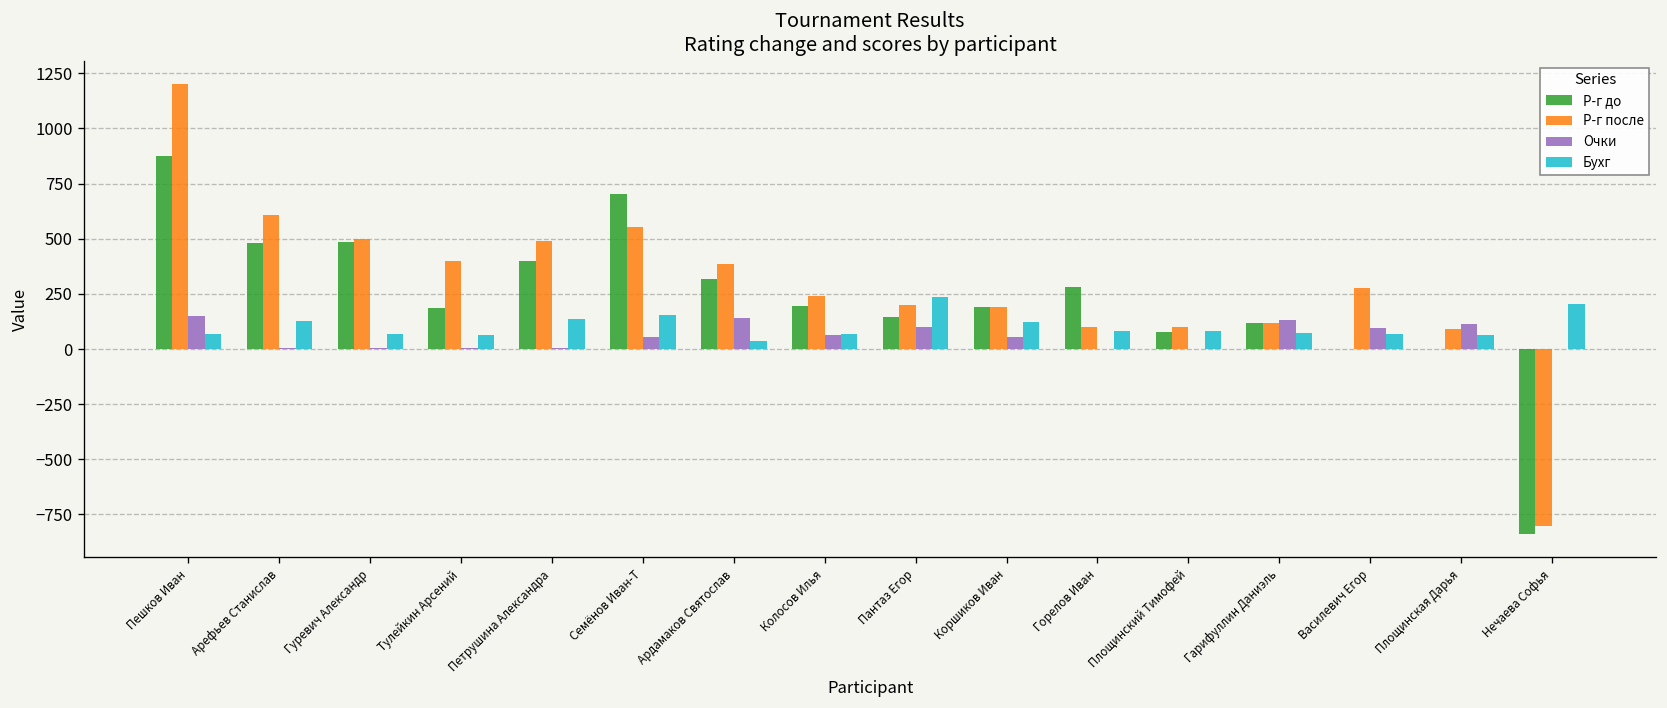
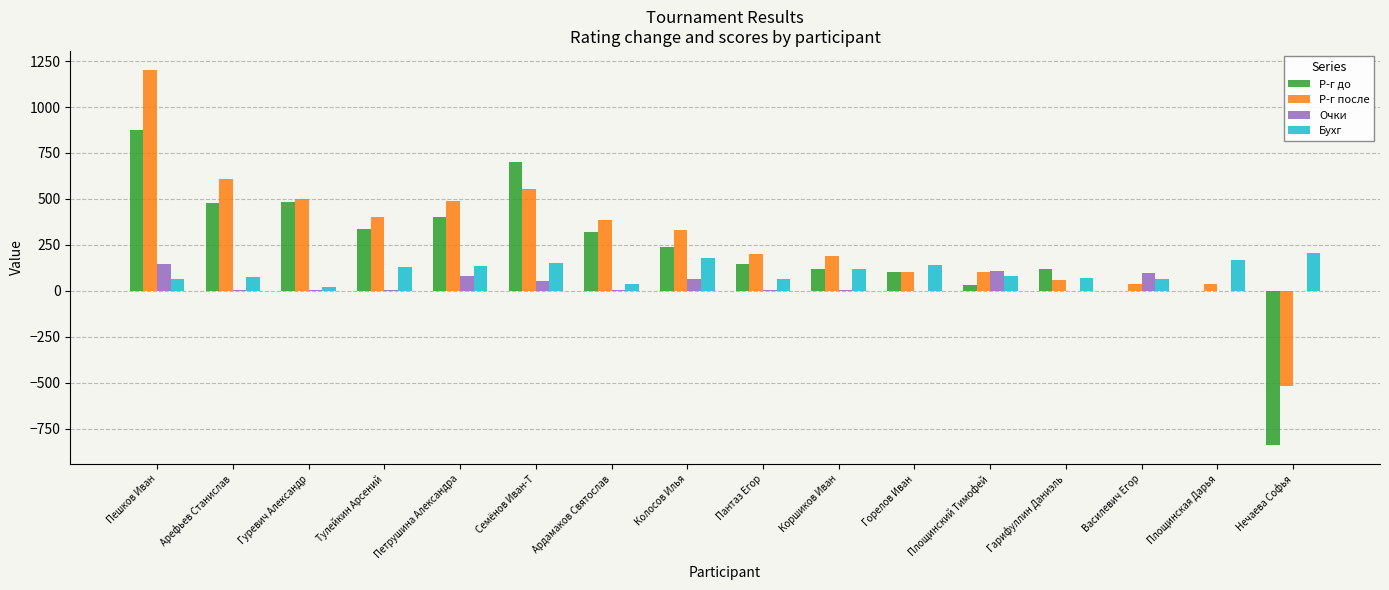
  {
    "Р-г до": {
      "Пешков Иван": 870,
      "Арефьев Станислав": 480,
      "Гуревич Александр": 490,
-     "Тулейкин Арсений": 180,
+     "Тулейкин Арсений": 340,
      "Петрушина Александра": 400,
      "Семёнов Иван-Т": 700,
      "Ардамаков Святослав": 320,
-     "Колосов Илья": 190,
+     "Колосов Илья": 240,
      "Пантаз Егор": 150,
-     "Коршиков Иван": 190,
-     "Горелов Иван": 280,
-     "Площинский Тимофей": 80,
+     "Коршиков Иван": 120,
+     "Горелов Иван": 100,
+     "Площинский Тимофей": 30,
      "Гарифуллин Даниэль": 120,
      "Василевич Егор": 0,
      "Площинская Дарья": 0,
      "Нечаева Софья": -840
    },
    "Р-г после": {
      "Пешков Иван": 1200,
      "Арефьев Станислав": 610,
      "Гуревич Александр": 500,
      "Тулейкин Арсений": 400,
      "Петрушина Александра": 490,
      "Семёнов Иван-Т": 560,
      "Ардамаков Святослав": 390,
-     "Колосов Илья": 240,
+     "Колосов Илья": 330,
      "Пантаз Егор": 200,
      "Коршиков Иван": 190,
      "Горелов Иван": 100,
      "Площинский Тимофей": 100,
-     "Гарифуллин Даниэль": 120,
-     "Василевич Егор": 280,
-     "Площинская Дарья": 90,
-     "Нечаева Софья": -800
+     "Гарифуллин Даниэль": 60,
+     "Василевич Егор": 40,
+     "Площинская Дарья": 40,
+     "Нечаева Софья": -520
    },
    "Очки": {
      "Пешков Иван": 150,
-     "Петрушина Александра": 0,
+     "Петрушина Александра": 80,
      "Семёнов Иван-Т": 60,
-     "Ардамаков Святослав": 140,
+     "Ардамаков Святослав": 0,
      "Колосов Илья": 60,
-     "Пантаз Егор": 100,
-     "Коршиков Иван": 50,
-     "Площинский Тимофей": 0,
-     "Гарифуллин Даниэль": 130,
+     "Пантаз Егор": 0,
+     "Коршиков Иван": 0,
+     "Площинский Тимофей": 110,
+     "Гарифуллин Даниэль": 0,
      "Василевич Егор": 100,
-     "Площинская Дарья": 110,
+     "Площинская Дарья": 0,
      "Нечаева Софья": 0
    },
    "Бухг": {
      "Пешков Иван": 70,
-     "Арефьев Станислав": 130,
-     "Гуревич Александр": 70,
-     "Тулейкин Арсений": 60,
+     "Арефьев Станислав": 80,
+     "Гуревич Александр": 20,
+     "Тулейкин Арсений": 130,
      "Петрушина Александра": 140,
      "Семёнов Иван-Т": 150,
      "Ардамаков Святослав": 40,
-     "Колосов Илья": 70,
-     "Пантаз Егор": 240,
+     "Колосов Илья": 180,
+     "Пантаз Егор": 60,
      "Коршиков Иван": 120,
-     "Горелов Иван": 80,
+     "Горелов Иван": 140,
      "Площинский Тимофей": 80,
      "Гарифуллин Даниэль": 70,
      "Василевич Егор": 70,
-     "Площинская Дарья": 60,
+     "Площинская Дарья": 170,
      "Нечаева Софья": 200
    }
  }
